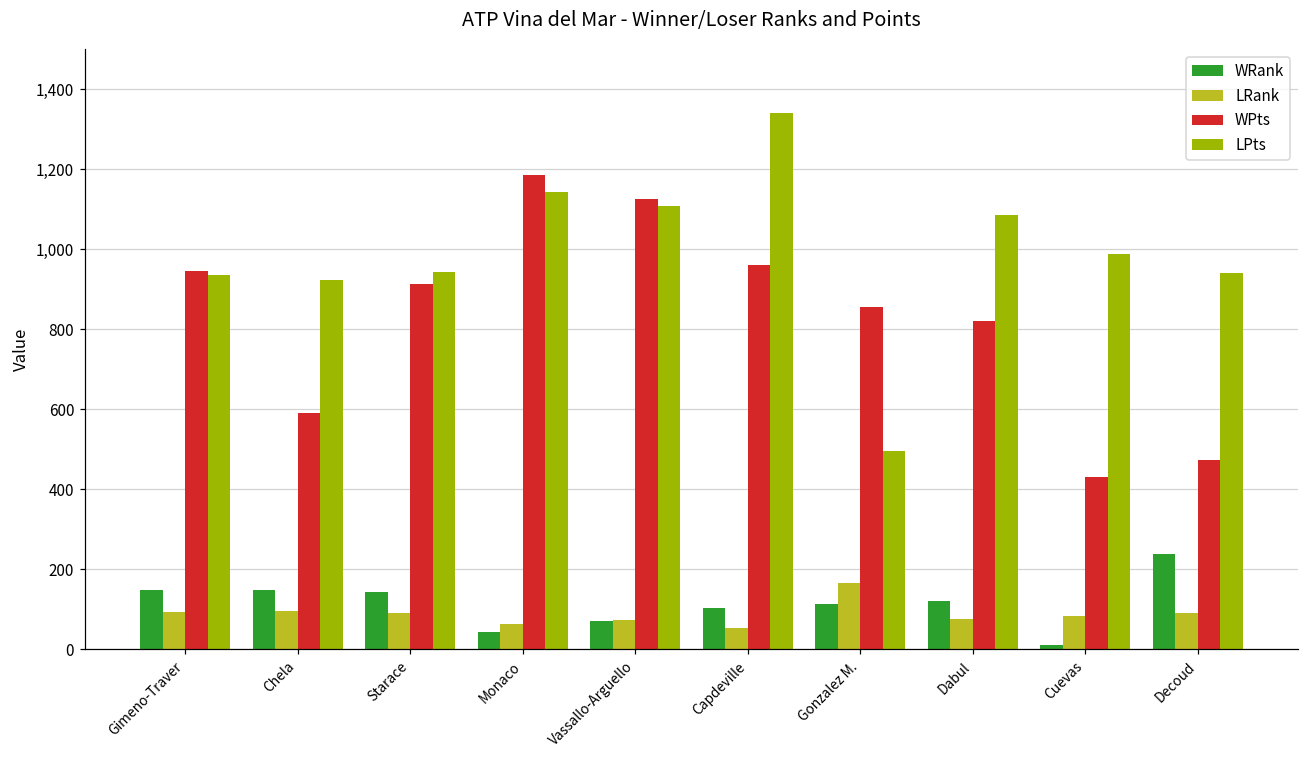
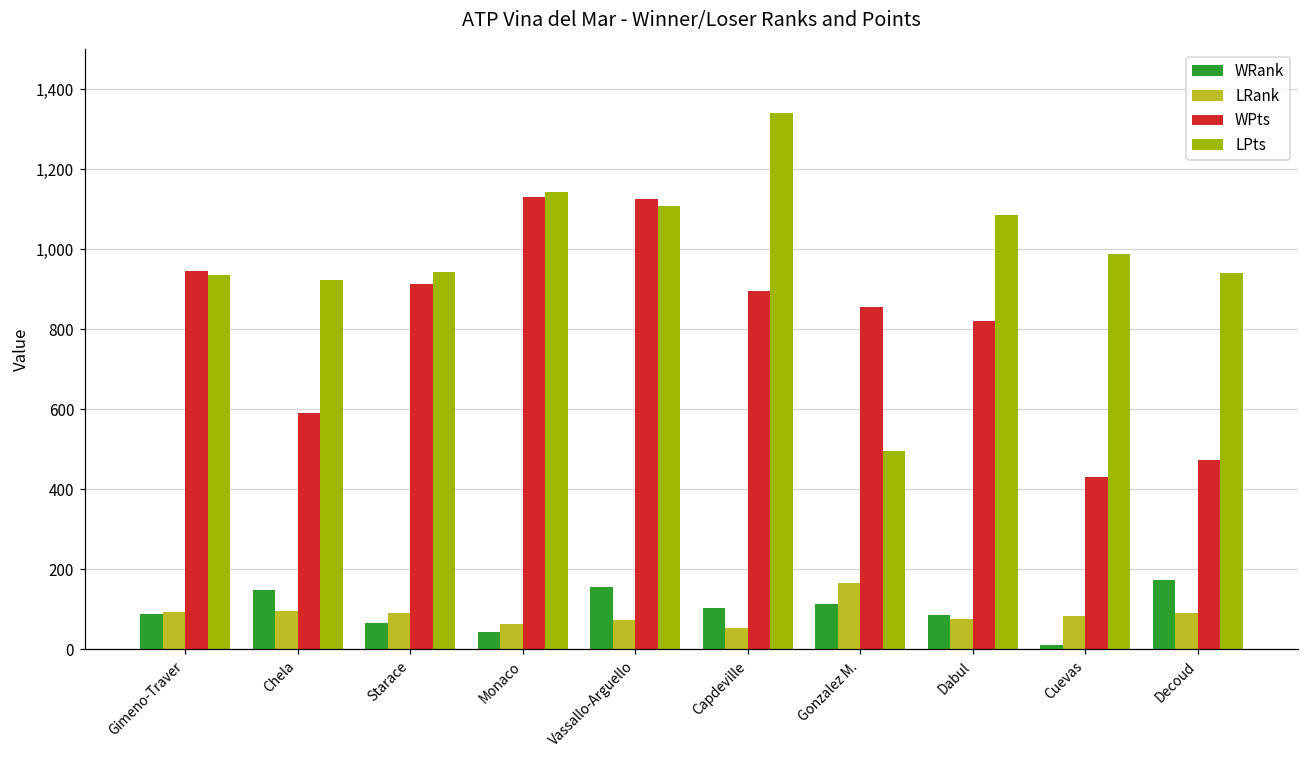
  {
    "WRank": {
-     "Gimeno-Traver": "150",
+     "Gimeno-Traver": "90",
      "Chela": "150",
-     "Starace": "140",
+     "Starace": "70",
      "Monaco": "40",
-     "Vassallo-Arguello": "70",
+     "Vassallo-Arguello": "160",
      "Capdeville": "100",
      "Gonzalez M.": "110",
-     "Dabul": "120",
+     "Dabul": "90",
      "Cuevas": "10",
-     "Decoud": "240"
+     "Decoud": "170"
    },
    "WPts": {
      "Gimeno-Traver": "950",
      "Chela": "590",
      "Starace": "910",
-     "Monaco": "1,190",
+     "Monaco": "1,130",
      "Vassallo-Arguello": "1,130",
-     "Capdeville": "960",
+     "Capdeville": "900",
      "Gonzalez M.": "860",
      "Dabul": "820",
      "Cuevas": "430",
      "Decoud": "470"
    }
  }
